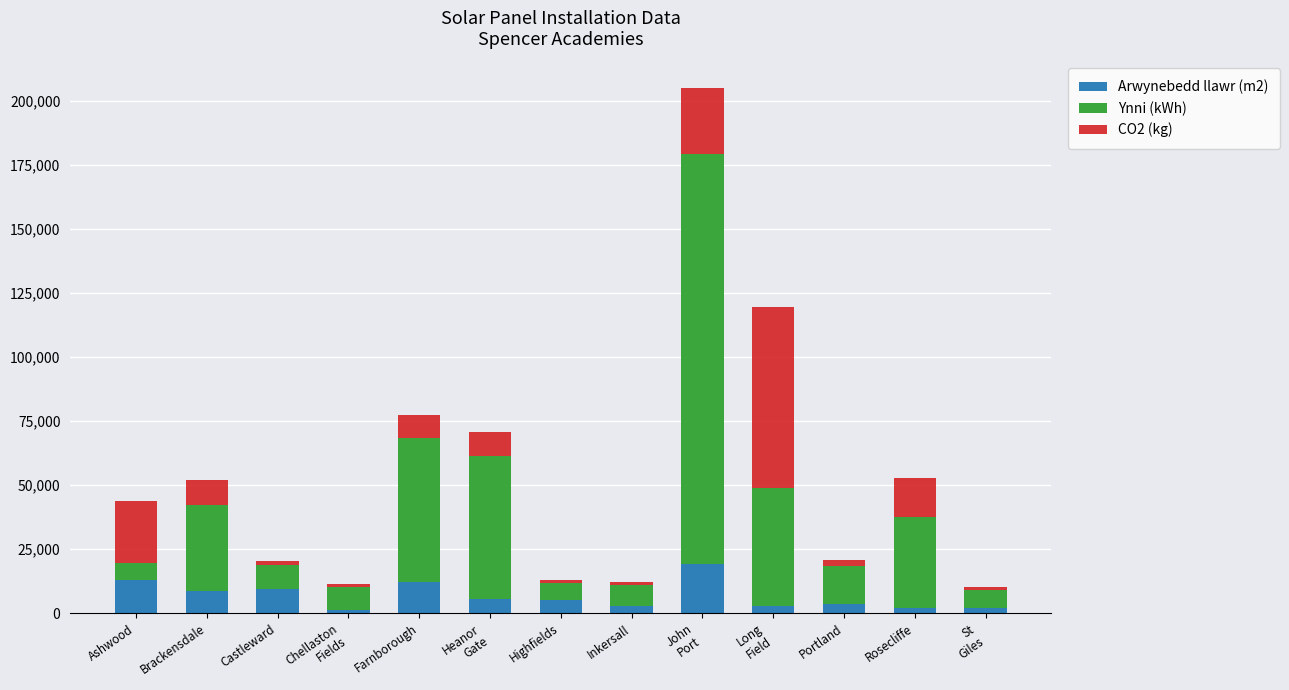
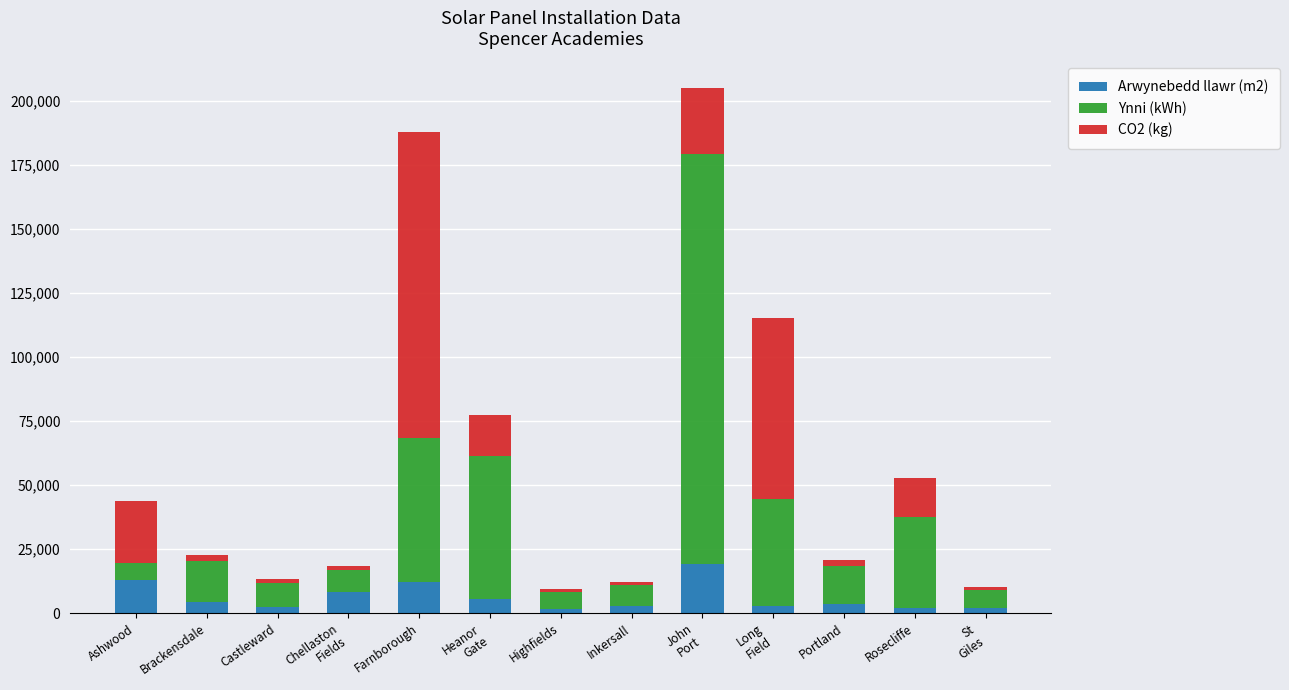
  {
    "Arwynebedd llawr (m2)": {
      "Ashwood": "13,000",
-     "Brackensdale": "9,000",
-     "Castleward": "9,000",
-     "Chellaston Fields": "1,000",
+     "Brackensdale": "4,000",
+     "Castleward": "2,000",
+     "Chellaston Fields": "8,000",
      "Farnborough": "12,000",
      "Heanor Gate": "6,000",
-     "Highfields": "5,000",
+     "Highfields": "1,000",
      "Inkersall": "3,000",
      "John Port": "19,000",
      "Long Field": "3,000",
      "Portland": "4,000",
      "Rosecliffe": "2,000",
      "St Giles": "2,000"
    },
    "Ynni (kWh)": {
      "Ashwood": "7,000",
-     "Brackensdale": "34,000",
+     "Brackensdale": "16,000",
      "Castleward": "9,000",
      "Chellaston Fields": "9,000",
      "Farnborough": "56,000",
      "Heanor Gate": "56,000",
      "Highfields": "7,000",
      "Inkersall": "8,000",
      "John Port": "160,000",
-     "Long Field": "46,000",
+     "Long Field": "42,000",
      "Portland": "15,000",
      "Rosecliffe": "35,000",
      "St Giles": "7,000"
    },
    "CO2 (kg)": {
      "Ashwood": "24,000",
-     "Brackensdale": "10,000",
+     "Brackensdale": "3,000",
      "Castleward": "2,000",
      "Chellaston Fields": "1,000",
-     "Farnborough": "9,000",
-     "Heanor Gate": "9,000",
+     "Farnborough": "119,000",
+     "Heanor Gate": "16,000",
      "Highfields": "1,000",
      "Inkersall": "1,000",
      "John Port": "26,000",
      "Long Field": "71,000",
      "Portland": "2,000",
      "Rosecliffe": "16,000",
      "St Giles": "1,000"
    }
  }
